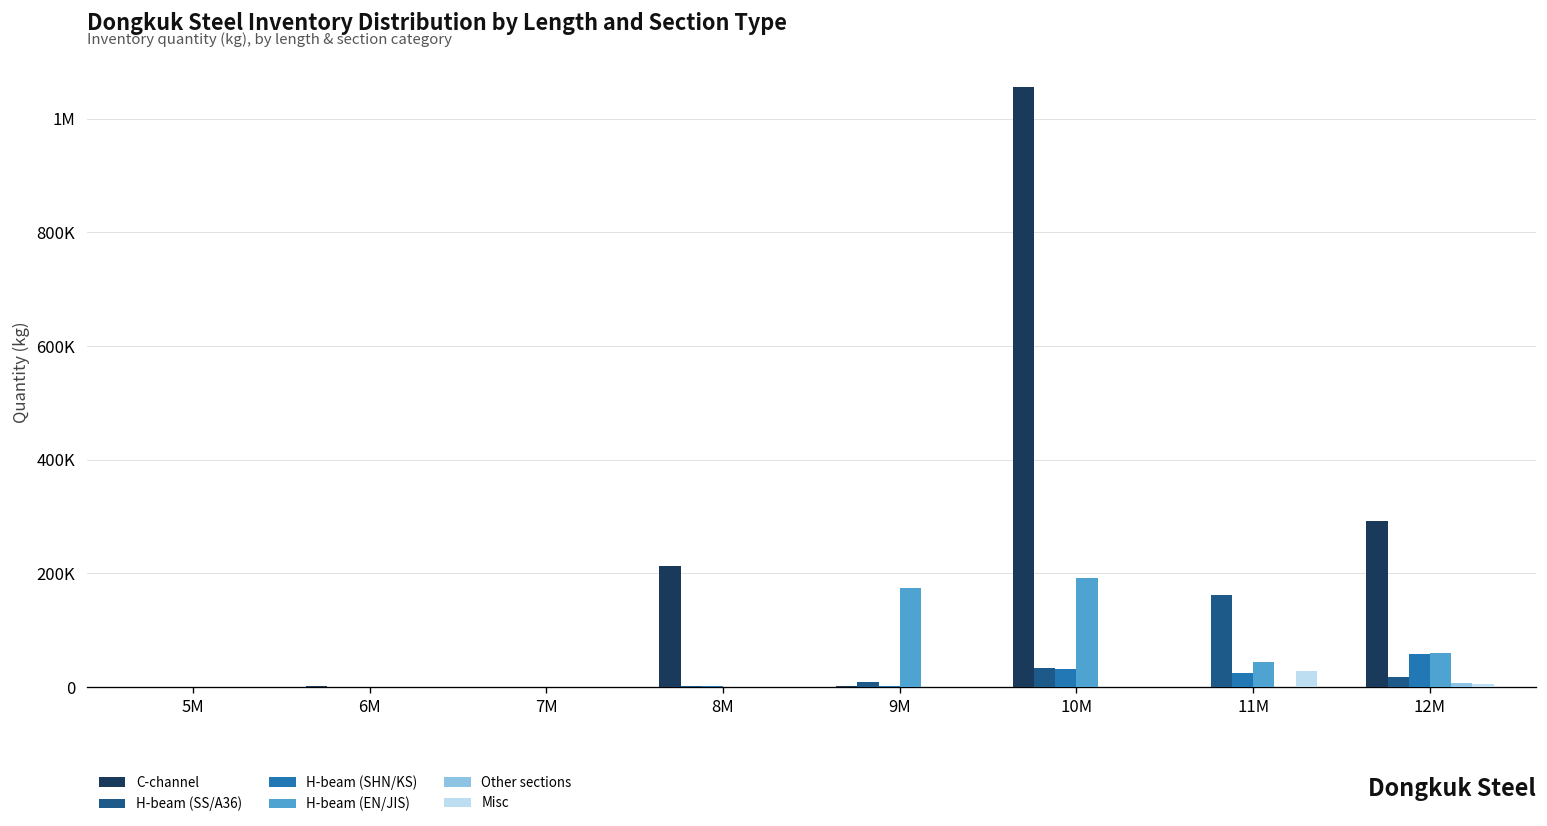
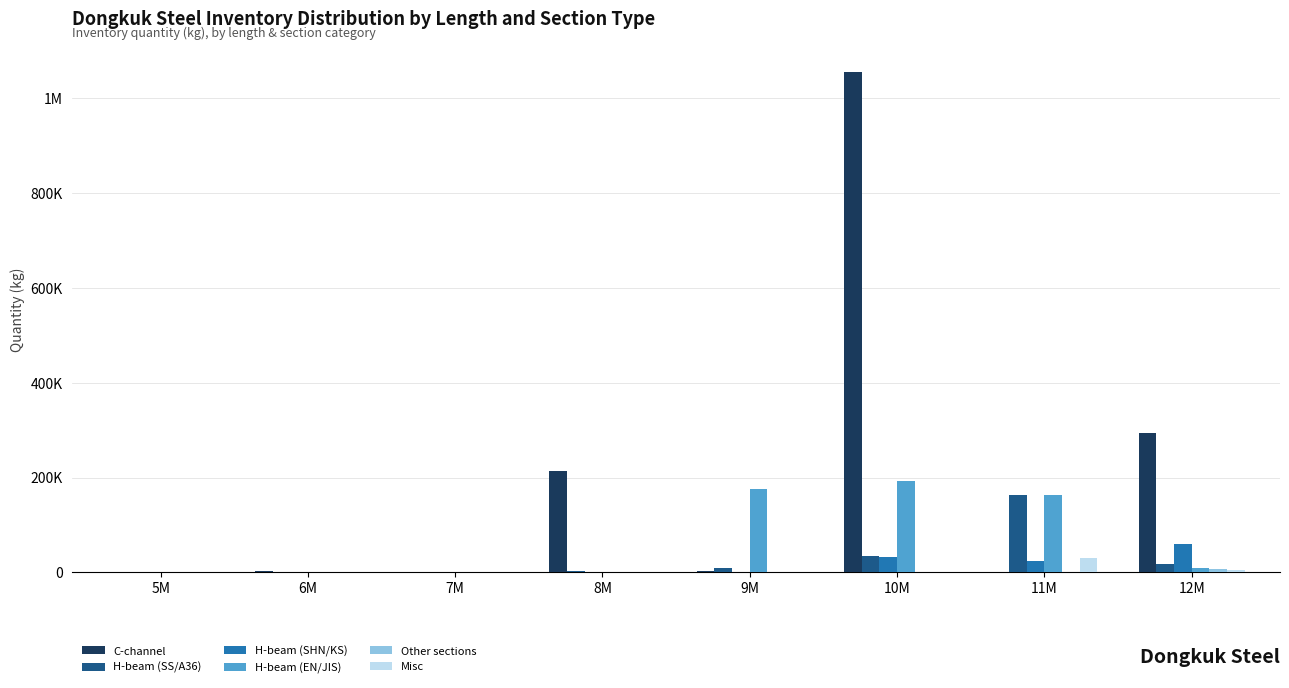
  {
    "H-beam (EN/JIS)": {
      "5M": 0,
      "6M": 0,
      "7M": 0,
      "8M": 0,
      "9M": 180000,
      "10M": 190000,
-     "11M": 40000,
-     "12M": 60000
+     "11M": 160000,
+     "12M": 10000
    }
  }
